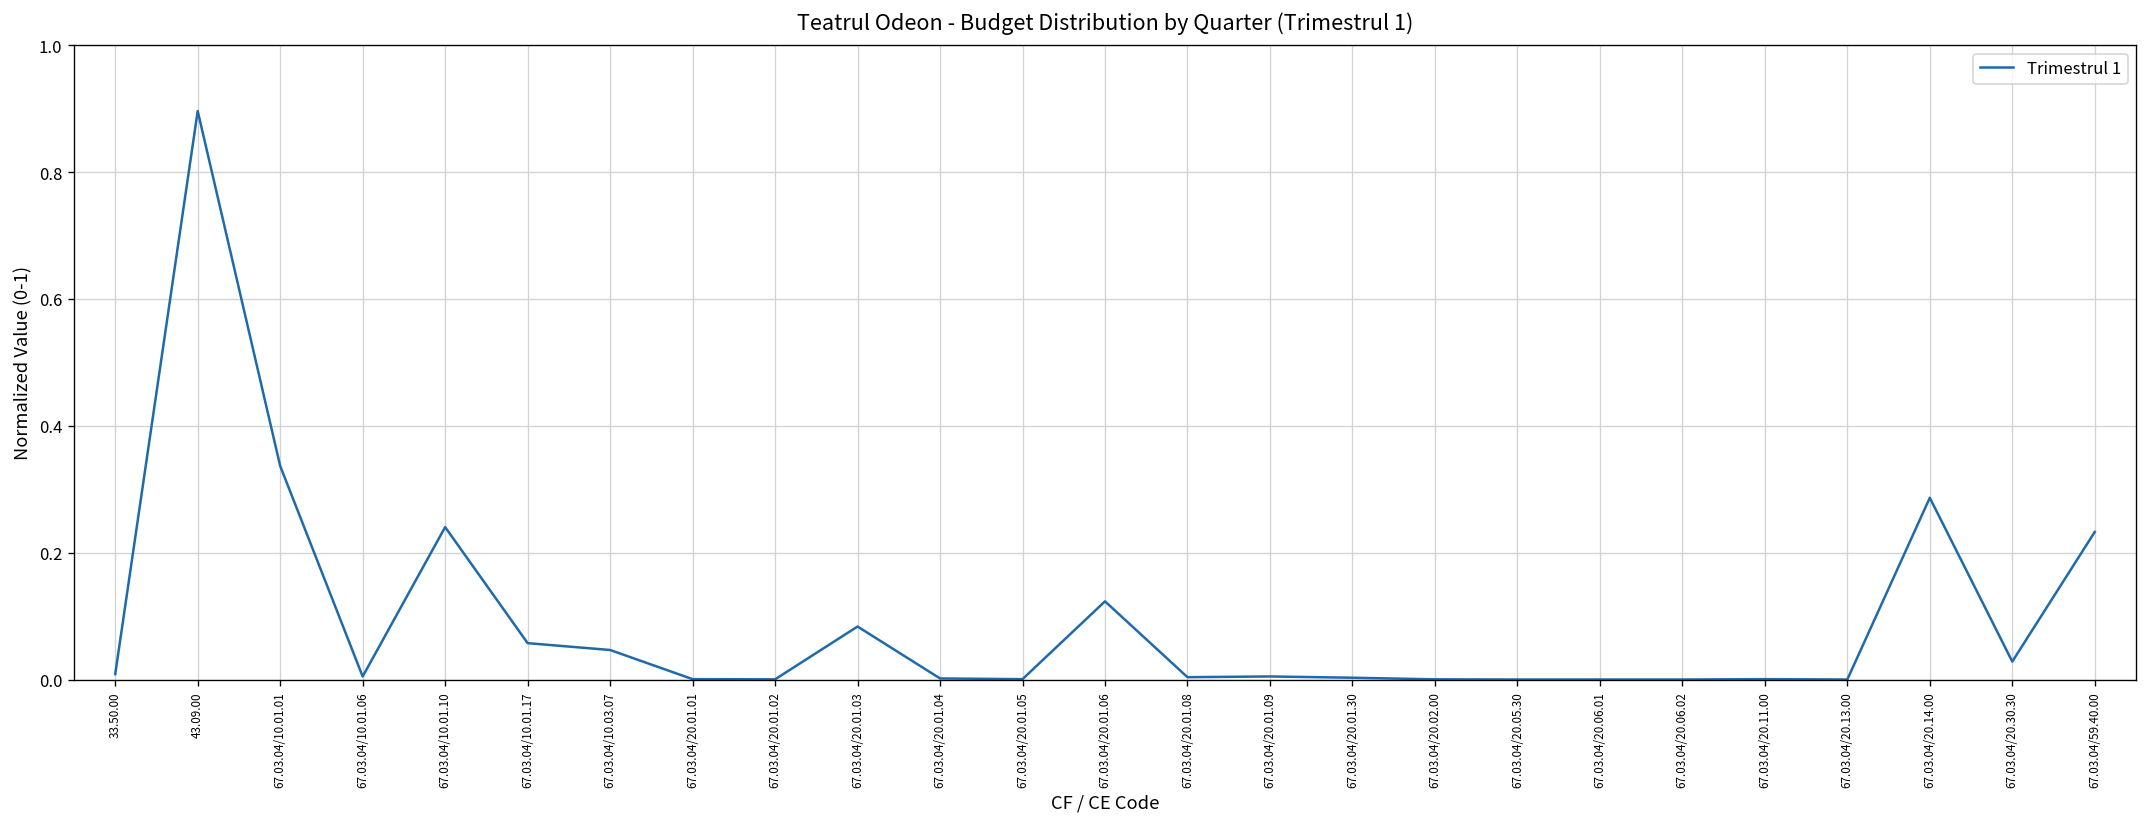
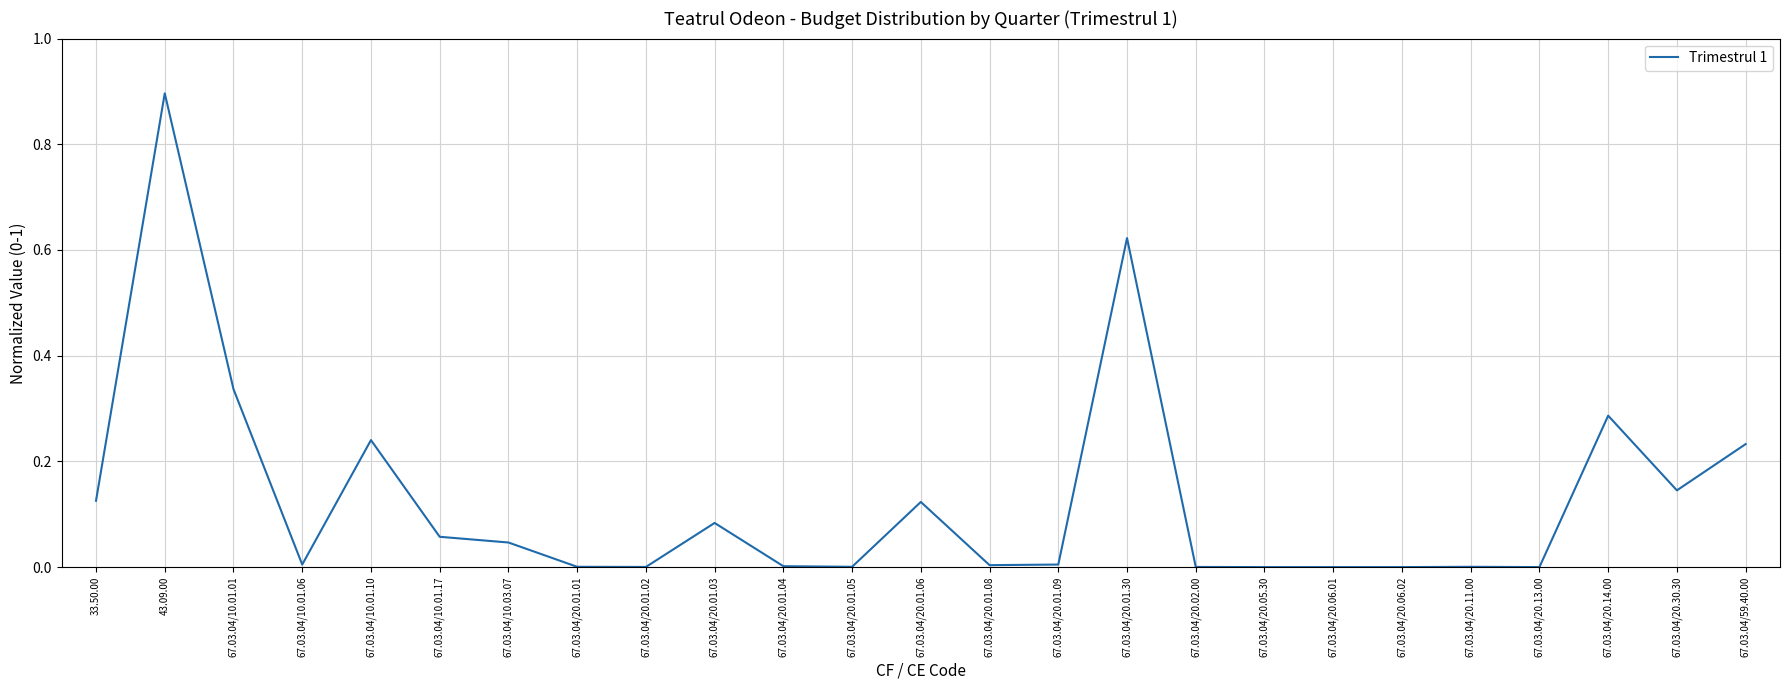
  {
-   "33.50.00": 0.01,
+   "33.50.00": 0.13,
    "43.09.00": 0.90,
    "67.03.04/10.01.01": 0.34,
    "67.03.04/10.01.06": 0.00,
    "67.03.04/10.01.10": 0.24,
    "67.03.04/10.01.17": 0.06,
    "67.03.04/10.03.07": 0.05,
    "67.03.04/20.01.01": 0.00,
    "67.03.04/20.01.02": 0.00,
    "67.03.04/20.01.03": 0.08,
    "67.03.04/20.01.04": 0.00,
    "67.03.04/20.01.05": 0.00,
    "67.03.04/20.01.06": 0.12,
    "67.03.04/20.01.08": 0.00,
    "67.03.04/20.01.09": 0.00,
-   "67.03.04/20.01.30": 0.00,
+   "67.03.04/20.01.30": 0.62,
    "67.03.04/20.02.00": 0.00,
    "67.03.04/20.05.30": 0.00,
    "67.03.04/20.06.01": 0.00,
    "67.03.04/20.06.02": 0.00,
    "67.03.04/20.11.00": 0.00,
    "67.03.04/20.13.00": 0.00,
    "67.03.04/20.14.00": 0.29,
-   "67.03.04/20.30.30": 0.03,
+   "67.03.04/20.30.30": 0.15,
    "67.03.04/59.40.00": 0.23
  }
